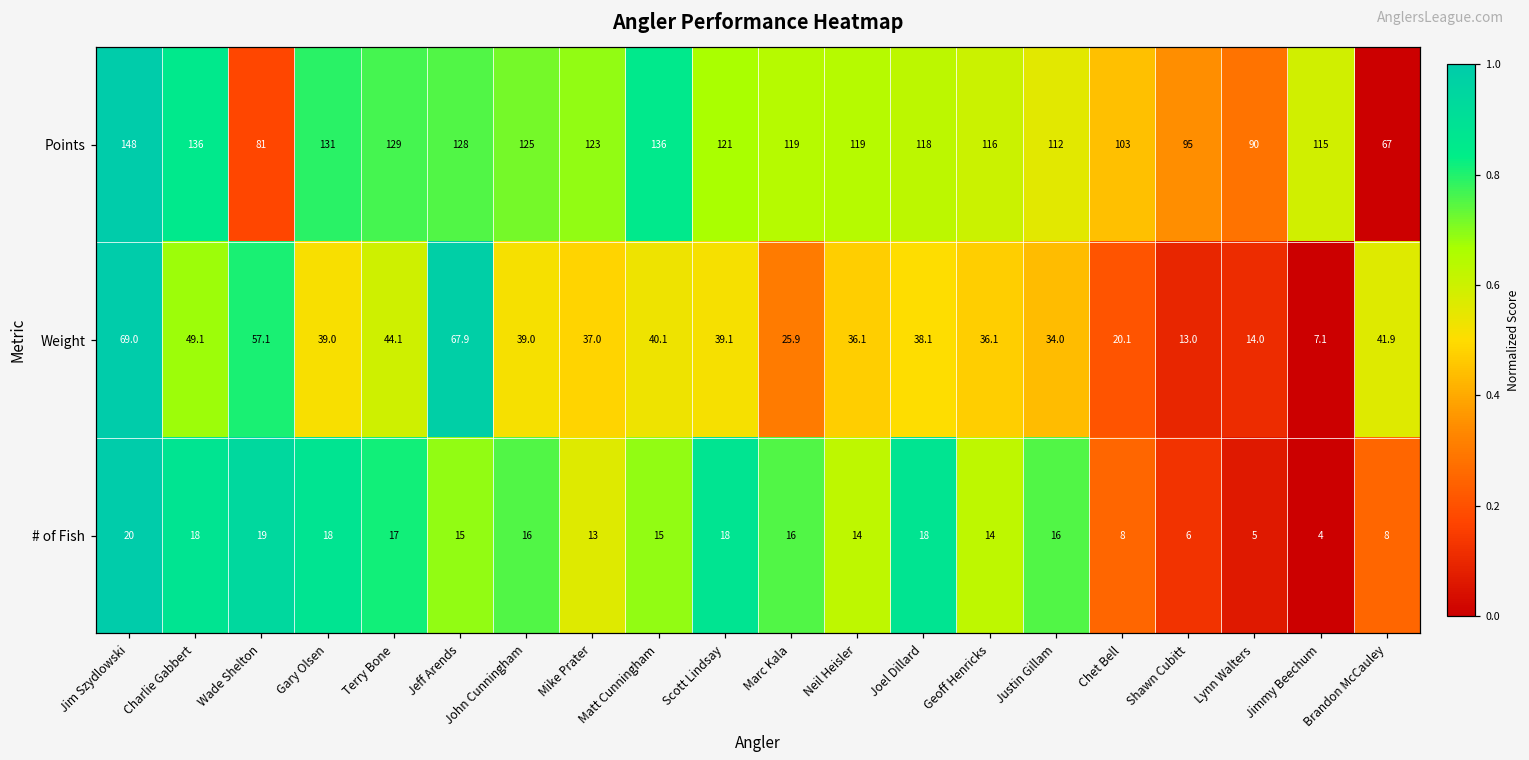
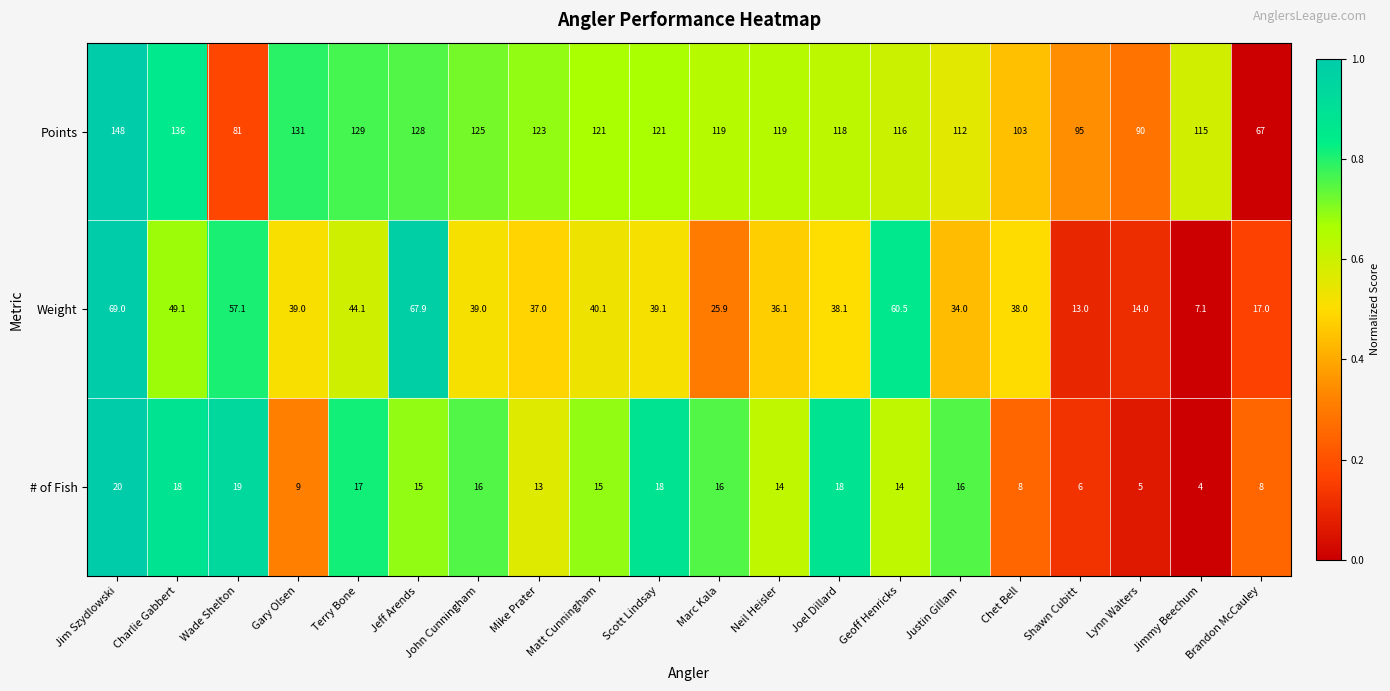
  {
    "Points": {
      "Jim Szydlowski": 148,
      "Charlie Gabbert": 136,
      "Wade Shelton": 81,
      "Gary Olsen": 131,
      "Terry Bone": 129,
      "Jeff Arends": 128,
      "John Cunningham": 125,
      "Mike Prater": 123,
-     "Matt Cunningham": 136,
+     "Matt Cunningham": 121,
      "Scott Lindsay": 121,
      "Marc Kala": 119,
      "Neil Heisler": 119,
      "Joel Dillard": 118,
      "Geoff Henricks": 116,
      "Justin Gillam": 112,
      "Chet Bell": 103,
      "Shawn Cubitt": 95,
      "Lynn Walters": 90,
      "Jimmy Beechum": 115,
      "Brandon McCauley": 67
    },
    "Weight": {
      "Jim Szydlowski": 69.0,
      "Charlie Gabbert": 49.1,
      "Wade Shelton": 57.1,
      "Gary Olsen": 39.0,
      "Terry Bone": 44.1,
      "Jeff Arends": 67.9,
      "John Cunningham": 39.0,
      "Mike Prater": 37.0,
      "Matt Cunningham": 40.1,
      "Scott Lindsay": 39.1,
      "Marc Kala": 25.9,
      "Neil Heisler": 36.1,
      "Joel Dillard": 38.1,
-     "Geoff Henricks": 36.1,
+     "Geoff Henricks": 60.5,
      "Justin Gillam": 34.0,
-     "Chet Bell": 20.1,
+     "Chet Bell": 38.0,
      "Shawn Cubitt": 13.0,
      "Lynn Walters": 14.0,
      "Jimmy Beechum": 7.1,
-     "Brandon McCauley": 41.9
+     "Brandon McCauley": 17.0
    },
    "# of Fish": {
      "Jim Szydlowski": 20,
      "Charlie Gabbert": 18,
      "Wade Shelton": 19,
-     "Gary Olsen": 18,
+     "Gary Olsen": 9,
      "Terry Bone": 17,
      "Jeff Arends": 15,
      "John Cunningham": 16,
      "Mike Prater": 13,
      "Matt Cunningham": 15,
      "Scott Lindsay": 18,
      "Marc Kala": 16,
      "Neil Heisler": 14,
      "Joel Dillard": 18,
      "Geoff Henricks": 14,
      "Justin Gillam": 16,
      "Chet Bell": 8,
      "Shawn Cubitt": 6,
      "Lynn Walters": 5,
      "Jimmy Beechum": 4,
      "Brandon McCauley": 8
    }
  }
